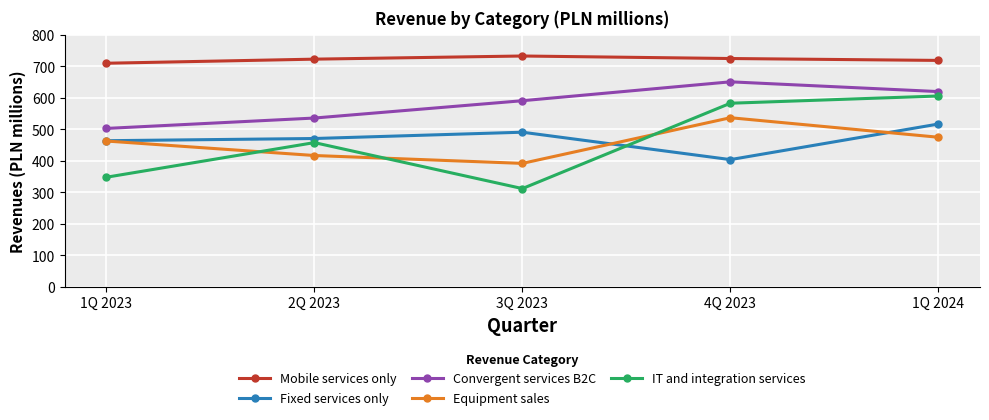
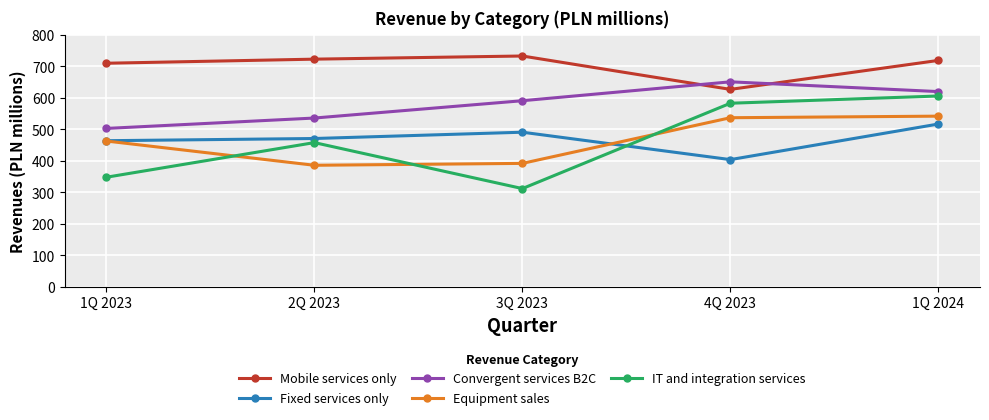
  {
    "Mobile services only": {
      "1Q 2023": 710,
      "2Q 2023": 720,
      "3Q 2023": 730,
-     "4Q 2023": 730,
+     "4Q 2023": 630,
      "1Q 2024": 720
    },
    "Fixed services only": {
      "2Q 2023": 470,
      "3Q 2023": 490,
      "4Q 2023": 400,
      "1Q 2024": 520
    },
    "Convergent services B2C": {
      "1Q 2023": 500,
      "2Q 2023": 540,
      "3Q 2023": 590,
      "4Q 2023": 650,
      "1Q 2024": 620
    },
    "Equipment sales": {
-     "2Q 2023": 420,
+     "2Q 2023": 390,
      "3Q 2023": 390,
      "4Q 2023": 540,
-     "1Q 2024": 480
+     "1Q 2024": 540
    },
    "IT and integration services": {
      "1Q 2023": 350,
      "2Q 2023": 460,
      "3Q 2023": 310,
      "4Q 2023": 580,
      "1Q 2024": 610
    }
  }
